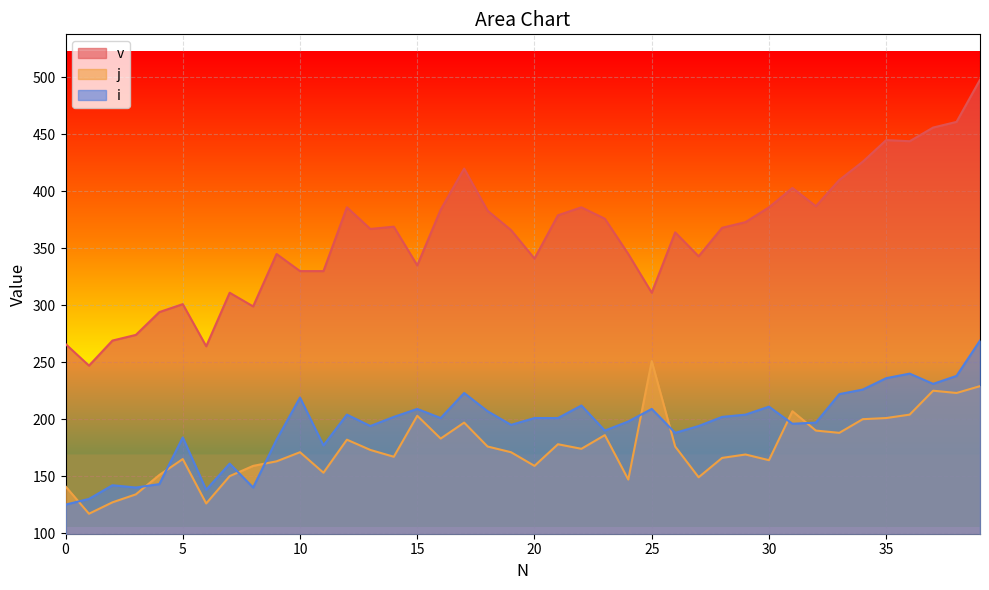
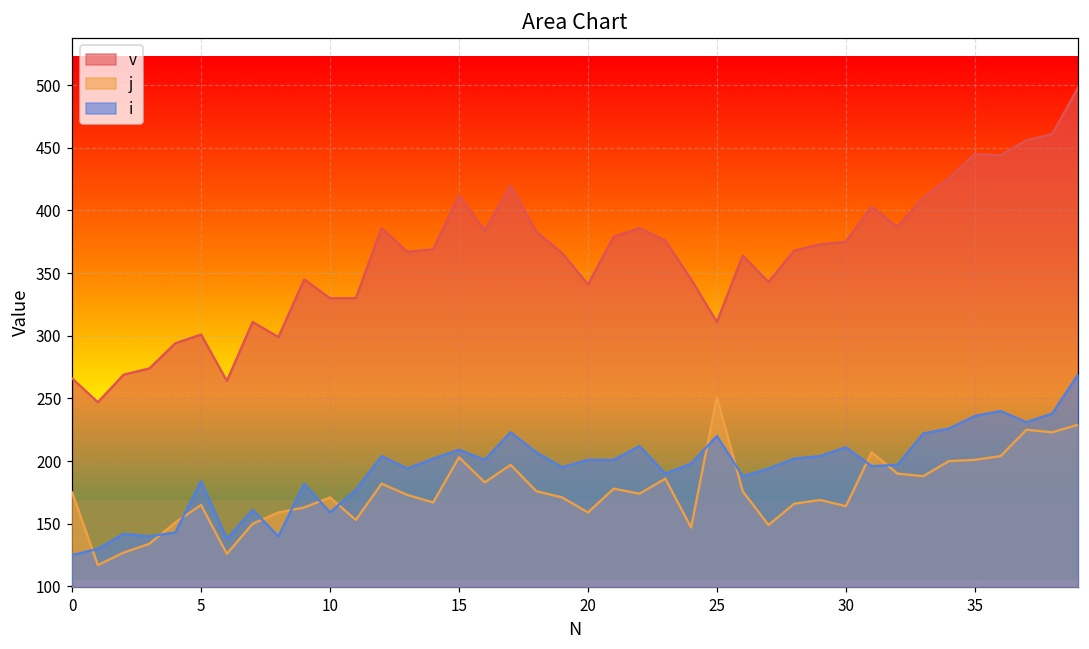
  {
    "v": {
      "0": 266,
      "5": 301,
      "10": 330,
-     "15": 335,
+     "15": 412,
      "20": 341,
      "25": 311,
-     "30": 386,
+     "30": 375,
      "35": 445
    },
    "j": {
-     "0": 141,
+     "0": 175,
      "5": 165,
      "10": 171,
      "15": 203,
      "20": 159,
      "25": 251,
      "30": 164,
      "35": 201
    },
    "i": {
      "0": 125,
      "5": 184,
-     "10": 219,
+     "10": 159,
      "15": 209,
      "20": 201,
-     "25": 209,
+     "25": 220,
      "30": 211,
      "35": 236
    }
  }
